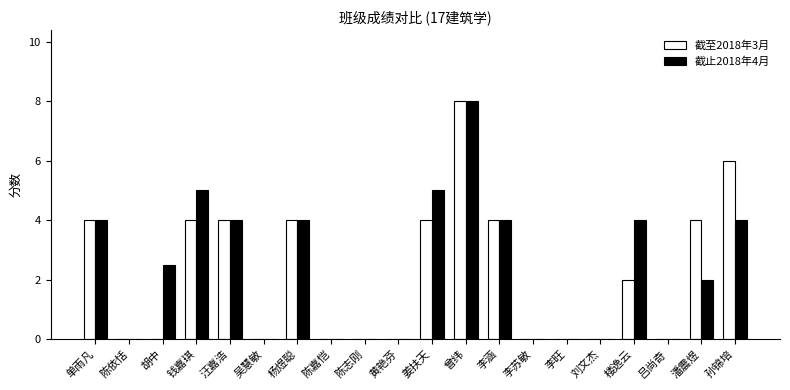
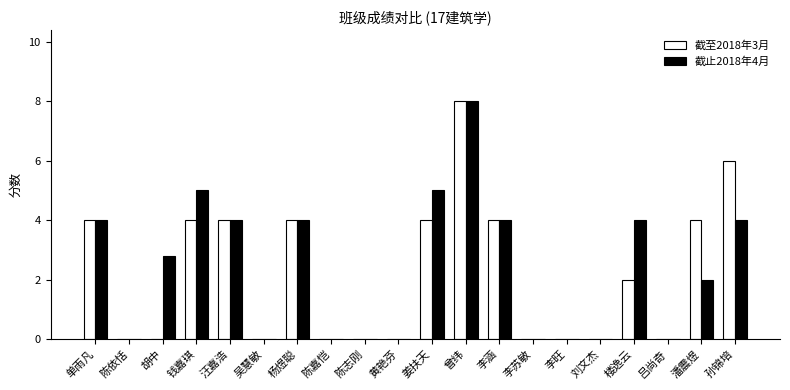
  {
    "截至2018年3月": {
      "单雨凡": 4.0,
      "陈依恬": 0.0,
      "胡中": 0.0,
      "钱嘉琪": 4.0,
      "汪嘉浩": 4.0,
      "吴慧敏": 0.0,
      "杨煜聪": 4.0,
      "陈嘉恺": 0.0,
      "陈志刚": 0.0,
      "黄艳芬": 0.0,
      "姜扶天": 4.0,
      "曾纬": 8.0,
      "李涵": 4.0,
      "李苏敏": 0.0,
      "李旺": 0.0,
      "刘文杰": 0.0,
      "楼逸云": 2.0,
      "吕尚奇": 0.0,
      "潘震煜": 4.0,
      "孙锦培": 6.0
    },
    "截止2018年4月": {
      "单雨凡": 4.0,
      "陈依恬": 0.0,
-     "胡中": 2.5,
+     "胡中": 2.8,
      "钱嘉琪": 5.0,
      "汪嘉浩": 4.0,
      "吴慧敏": 0.0,
      "杨煜聪": 4.0,
      "陈嘉恺": 0.0,
      "陈志刚": 0.0,
      "黄艳芬": 0.0,
      "姜扶天": 5.0,
      "曾纬": 8.0,
      "李涵": 4.0,
      "李苏敏": 0.0,
      "李旺": 0.0,
      "刘文杰": 0.0,
      "楼逸云": 4.0,
      "吕尚奇": 0.0,
      "潘震煜": 2.0,
      "孙锦培": 4.0
    }
  }
